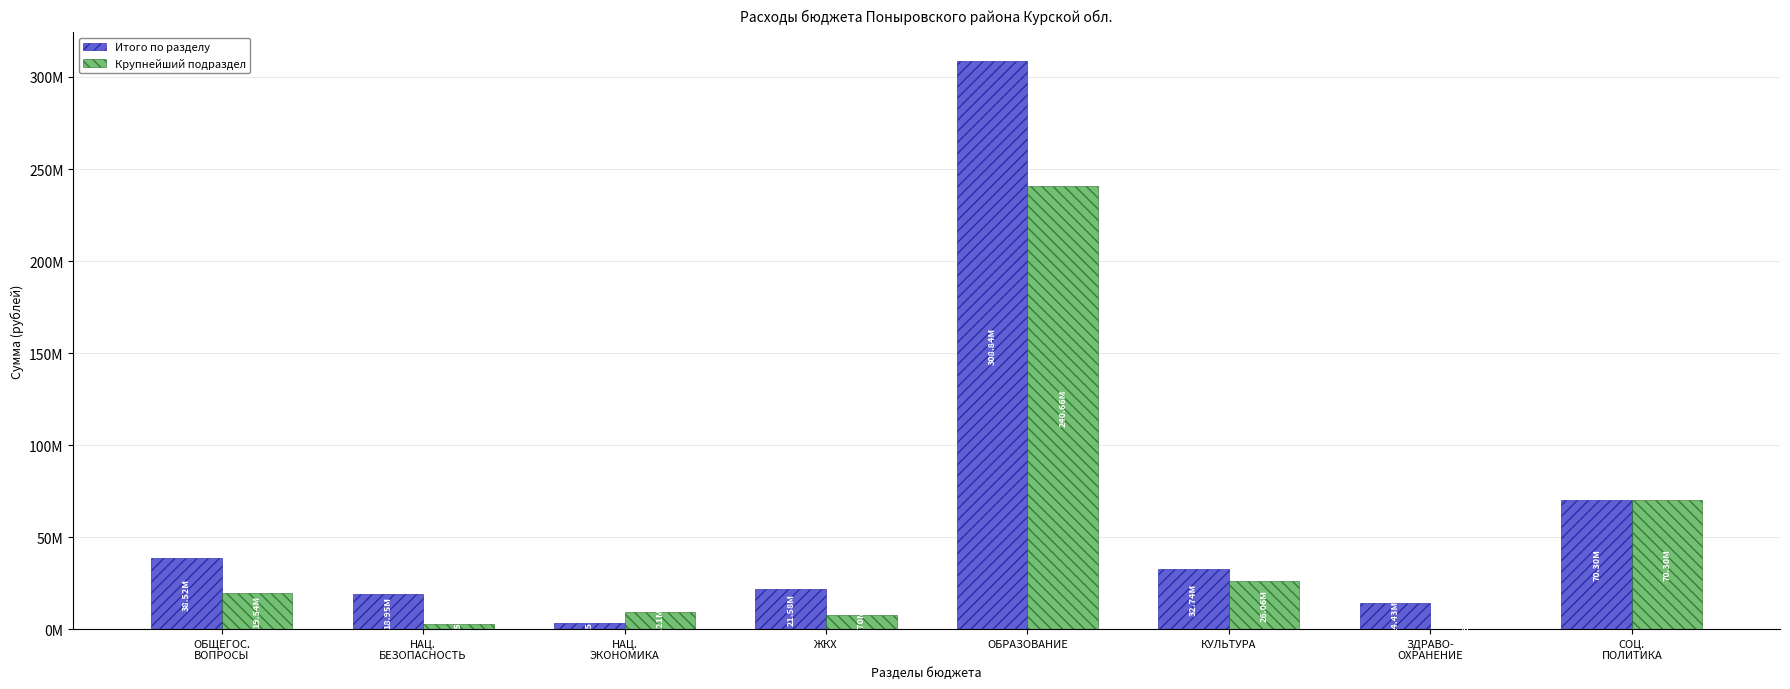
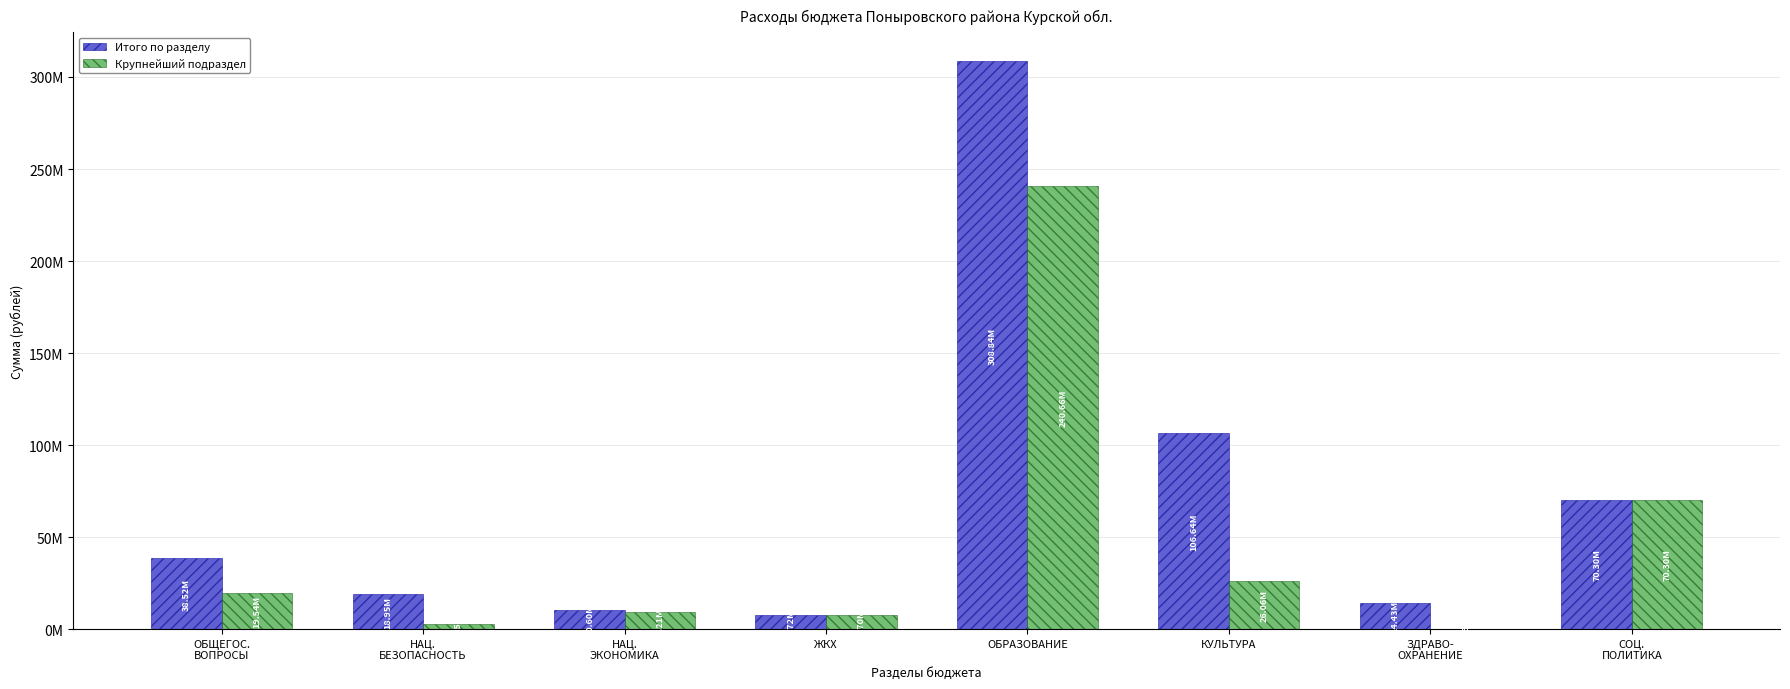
  {
    "Итого по разделу": {
-     "НАЦ. ЭКОНОМИКА": "3000000",
-     "ЖКХ": "21.58М",
-     "КУЛЬТУРА": "32.74М"
+     "НАЦ. ЭКОНОМИКА": "11000000",
+     "ЖКХ": "7.72М",
+     "КУЛЬТУРА": "106.64М"
    },
    "Крупнейший подраздел": {
      "НАЦ. БЕЗОПАСНОСТЬ": "3000000",
      "ЖКХ": "8000000"
    }
  }
